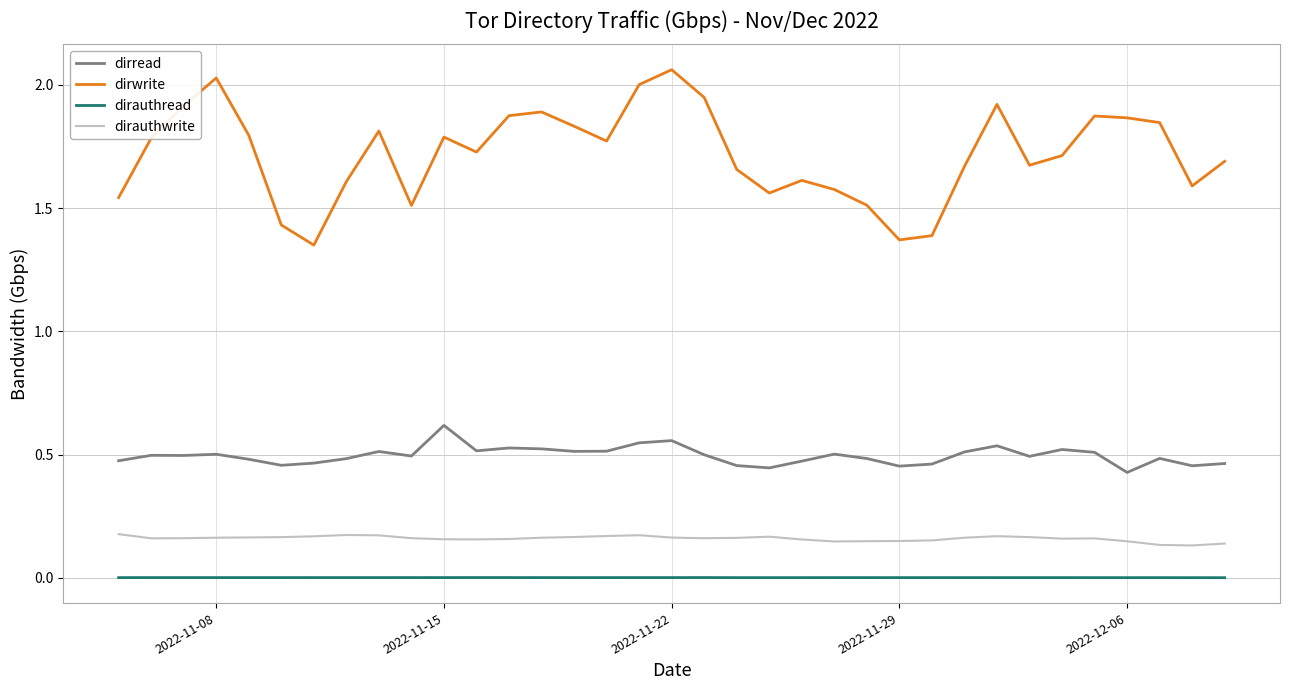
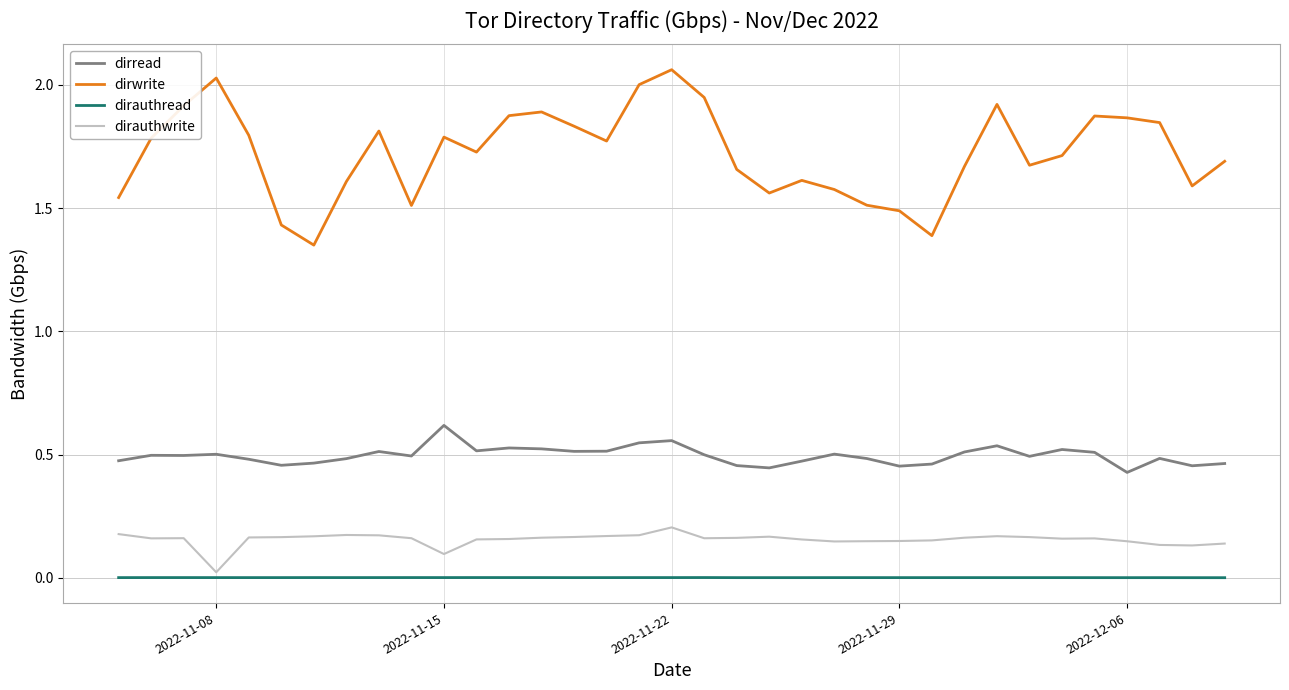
  {
    "dirread": {
      "2022-11-08": 0.50,
      "2022-11-15": 0.62,
      "2022-11-22": 0.56,
      "2022-11-29": 0.45,
      "2022-12-06": 0.43
    },
    "dirwrite": {
      "2022-11-08": 2.03,
      "2022-11-15": 1.79,
      "2022-11-22": 2.06,
-     "2022-11-29": 1.37,
+     "2022-11-29": 1.49,
      "2022-12-06": 1.87
    },
    "dirauthread": {
      "2022-11-08": 0.00,
      "2022-11-15": 0.00,
      "2022-11-22": 0.00,
      "2022-11-29": 0.00,
      "2022-12-06": 0.00
    },
    "dirauthwrite": {
-     "2022-11-08": 0.16,
-     "2022-11-15": 0.16,
-     "2022-11-22": 0.16,
+     "2022-11-08": 0.02,
+     "2022-11-15": 0.10,
+     "2022-11-22": 0.21,
      "2022-11-29": 0.15,
      "2022-12-06": 0.15
    }
  }
